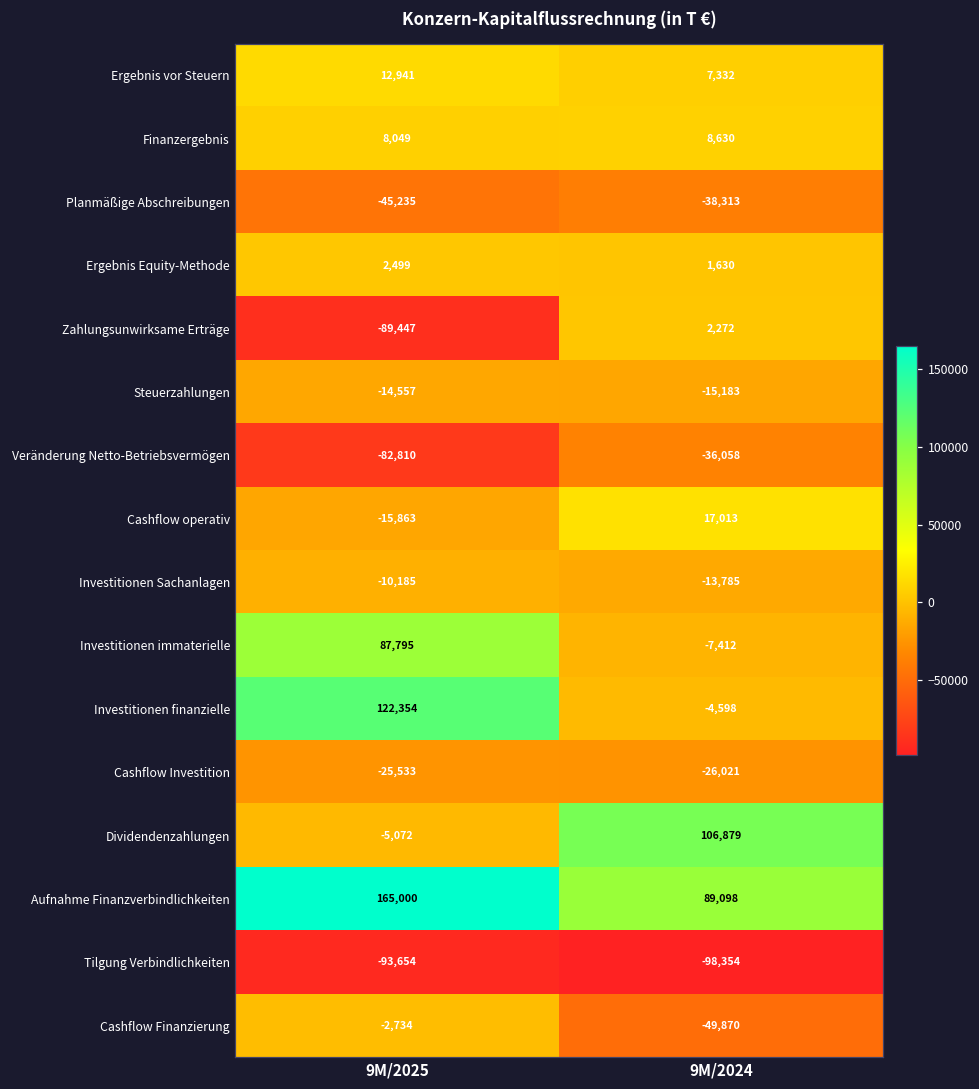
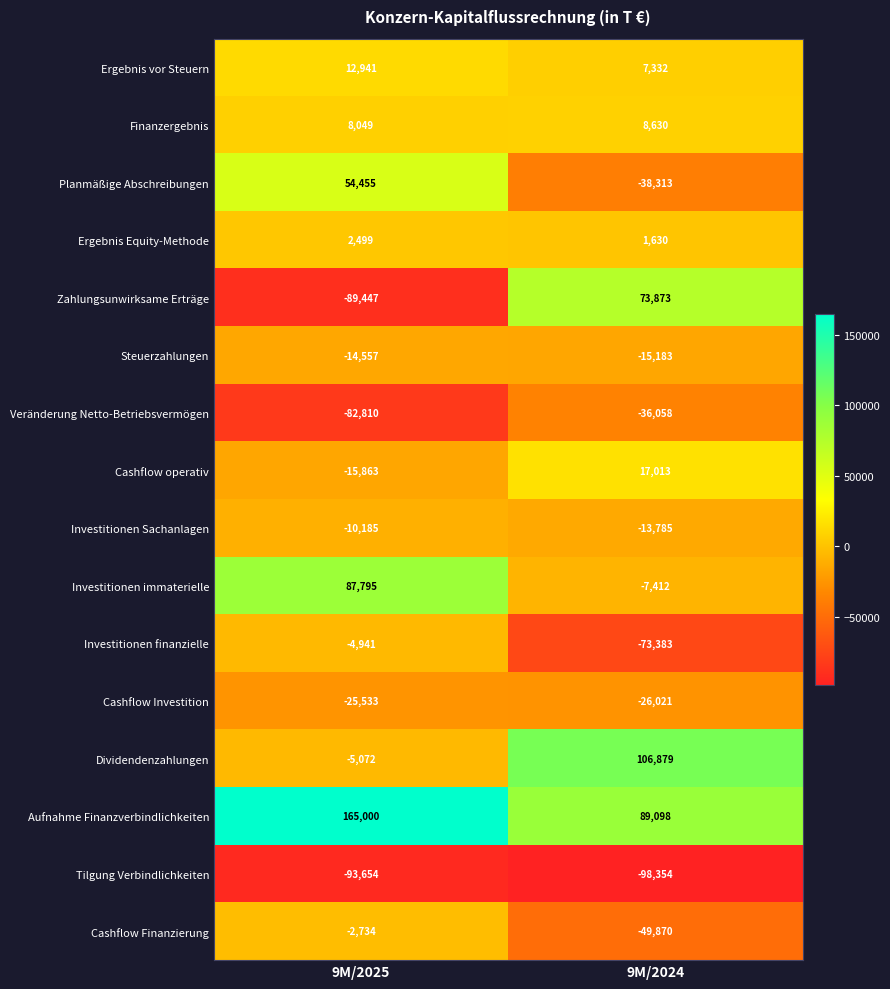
  {
    "Ergebnis vor Steuern": {
      "9M/2025": "12,941",
      "9M/2024": "7,332"
    },
    "Finanzergebnis": {
      "9M/2025": "8,049",
      "9M/2024": "8,630"
    },
    "Planmäßige Abschreibungen": {
-     "9M/2025": "-45,235",
+     "9M/2025": "54,455",
      "9M/2024": "-38,313"
    },
    "Ergebnis Equity-Methode": {
      "9M/2025": "2,499",
      "9M/2024": "1,630"
    },
    "Zahlungsunwirksame Erträge": {
      "9M/2025": "-89,447",
-     "9M/2024": "2,272"
+     "9M/2024": "73,873"
    },
    "Steuerzahlungen": {
      "9M/2025": "-14,557",
      "9M/2024": "-15,183"
    },
    "Veränderung Netto-Betriebsvermögen": {
      "9M/2025": "-82,810",
      "9M/2024": "-36,058"
    },
    "Cashflow operativ": {
      "9M/2025": "-15,863",
      "9M/2024": "17,013"
    },
    "Investitionen Sachanlagen": {
      "9M/2025": "-10,185",
      "9M/2024": "-13,785"
    },
    "Investitionen immaterielle": {
      "9M/2025": "87,795",
      "9M/2024": "-7,412"
    },
    "Investitionen finanzielle": {
-     "9M/2025": "122,354",
-     "9M/2024": "-4,598"
+     "9M/2025": "-4,941",
+     "9M/2024": "-73,383"
    },
    "Cashflow Investition": {
      "9M/2025": "-25,533",
      "9M/2024": "-26,021"
    },
    "Dividendenzahlungen": {
      "9M/2025": "-5,072",
      "9M/2024": "106,879"
    },
    "Aufnahme Finanzverbindlichkeiten": {
      "9M/2025": "165,000",
      "9M/2024": "89,098"
    },
    "Tilgung Verbindlichkeiten": {
      "9M/2025": "-93,654",
      "9M/2024": "-98,354"
    },
    "Cashflow Finanzierung": {
      "9M/2025": "-2,734",
      "9M/2024": "-49,870"
    }
  }
